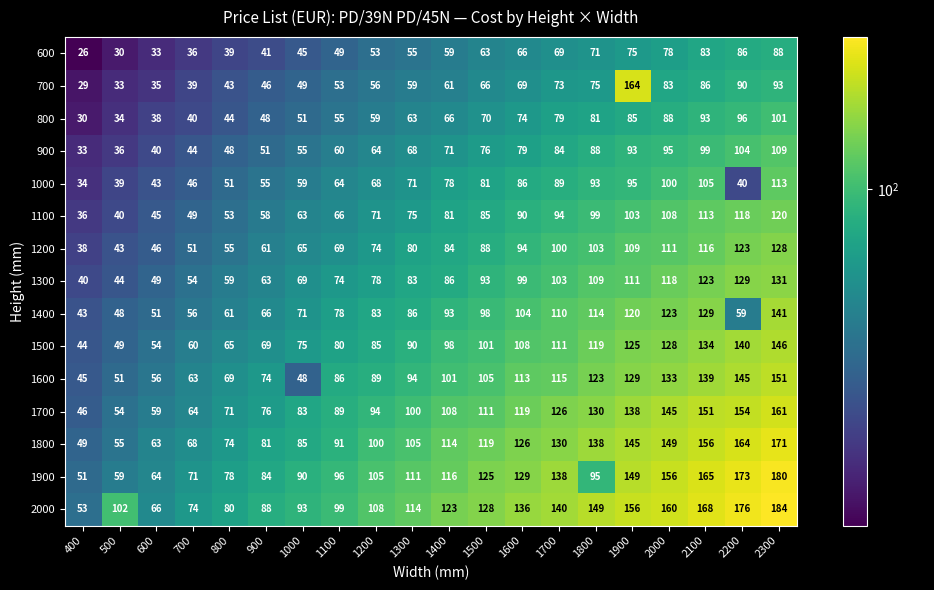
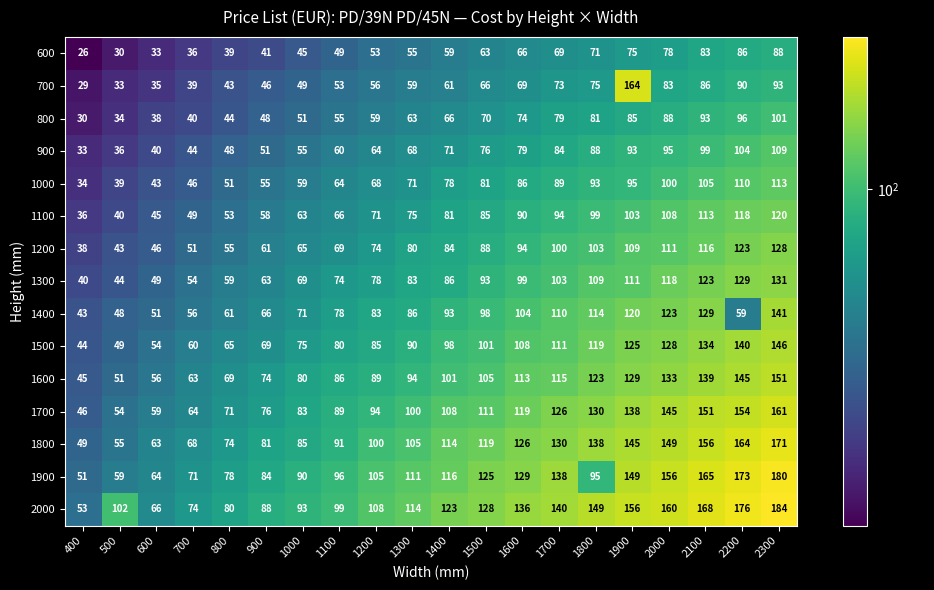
  {
    "1000": {
      "400": 34,
      "500": 39,
      "600": 43,
      "700": 46,
      "800": 51,
      "900": 55,
      "1000": 59,
      "1100": 64,
      "1200": 68,
      "1300": 71,
      "1400": 78,
      "1500": 81,
      "1600": 86,
      "1700": 89,
      "1800": 93,
      "1900": 95,
      "2000": 100,
      "2100": 105,
-     "2200": 40,
+     "2200": 110,
      "2300": 113
    },
    "1600": {
      "400": 45,
      "500": 51,
      "600": 56,
      "700": 63,
      "800": 69,
      "900": 74,
-     "1000": 48,
+     "1000": 80,
      "1100": 86,
      "1200": 89,
      "1300": 94,
      "1400": 101,
      "1500": 105,
      "1600": 113,
      "1700": 115,
      "1800": 123,
      "1900": 129,
      "2000": 133,
      "2100": 139,
      "2200": 145,
      "2300": 151
    }
  }
